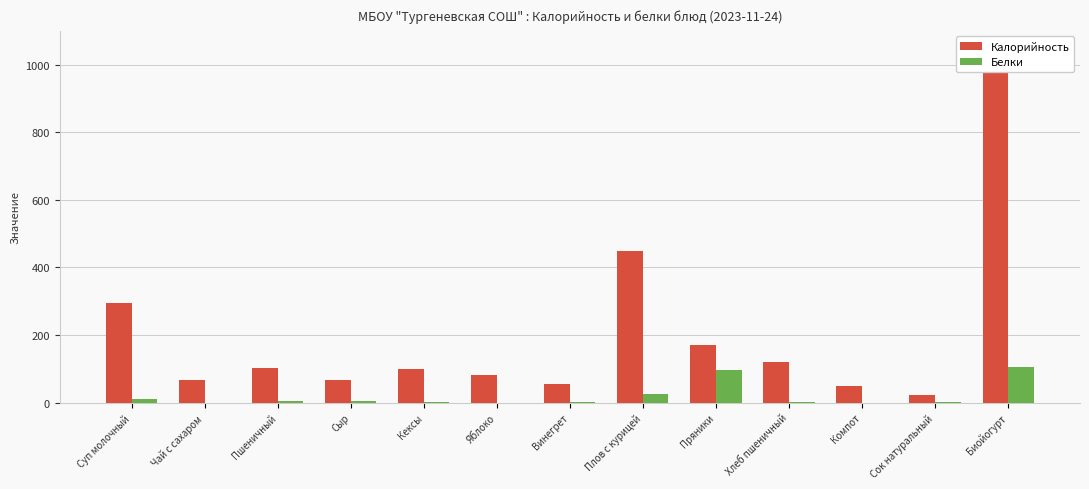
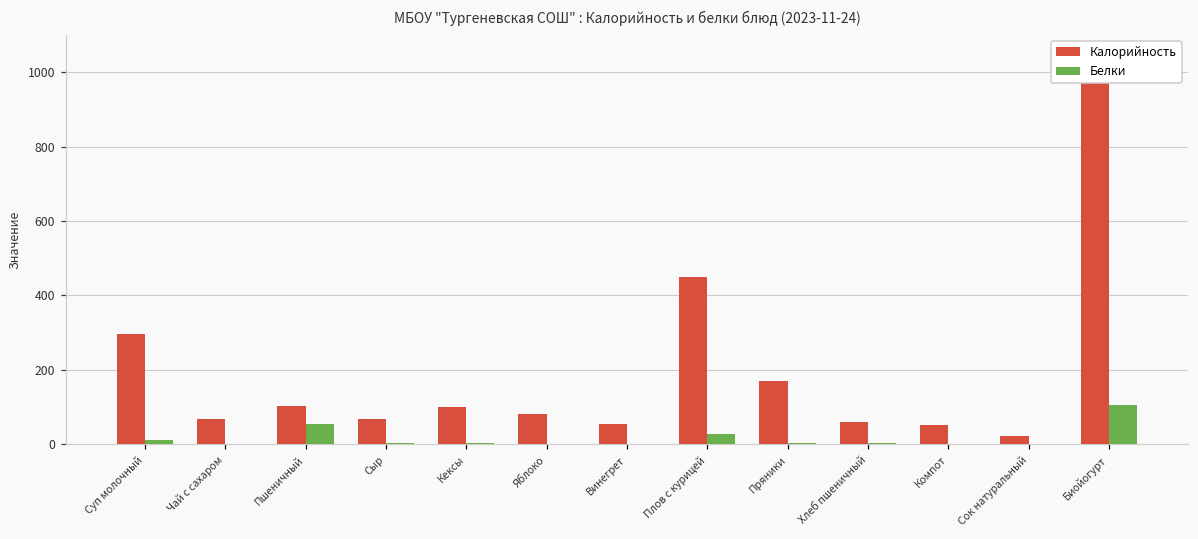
  {
    "Калорийность": {
      "Суп молочный": 300,
      "Чай с сахаром": 70,
      "Пшеничный": 100,
      "Сыр": 70,
      "Кексы": 100,
      "Яблоко": 80,
      "Винегрет": 50,
      "Плов с курицей": 450,
      "Пряники": 170,
-     "Хлеб пшеничный": 120,
+     "Хлеб пшеничный": 60,
      "Компот": 50,
      "Сок натуральный": 20
    },
    "Белки": {
      "Суп молочный": 10,
      "Чай с сахаром": 0,
-     "Пшеничный": 0,
+     "Пшеничный": 50,
      "Яблоко": 0,
      "Плов с курицей": 30,
-     "Пряники": 100,
+     "Пряники": 0,
      "Компот": 0,
      "Биойогурт": 100
    }
  }
